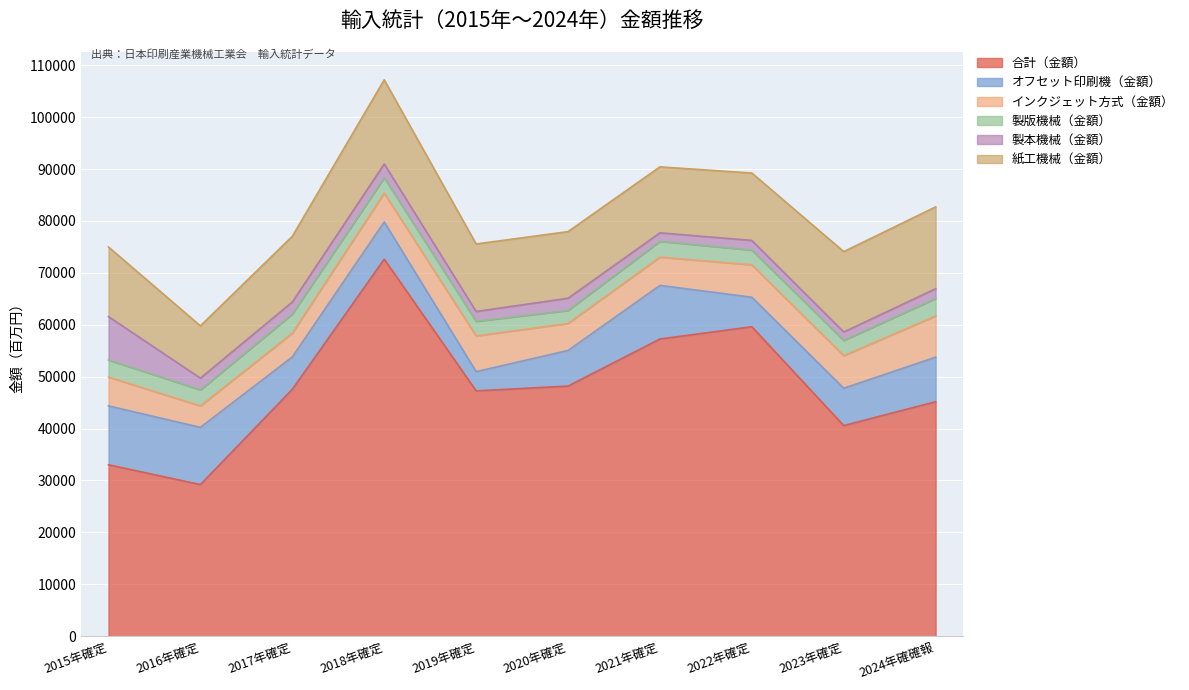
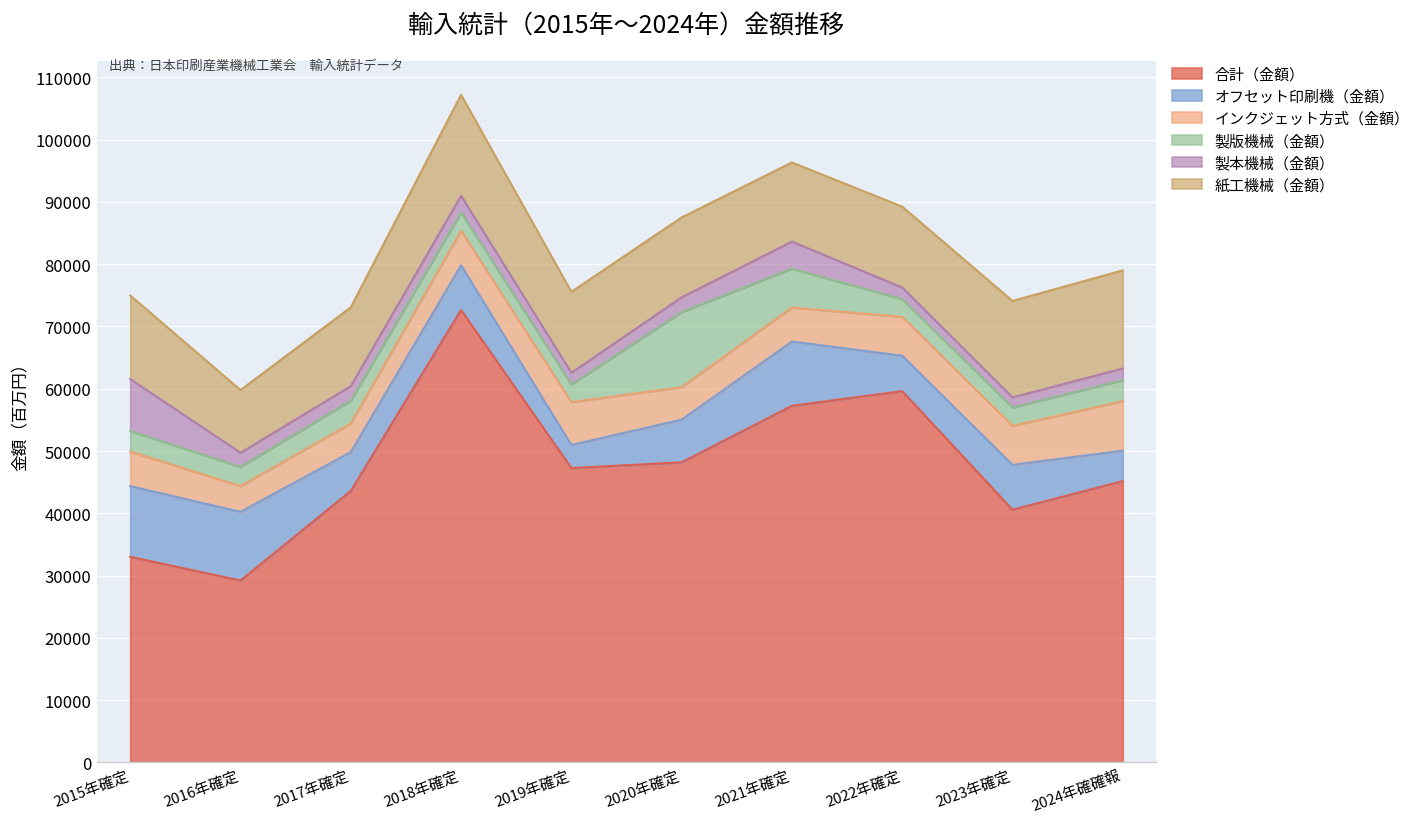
  {
    "合計（金額）": {
      "2015年確定": 33000,
      "2016年確定": 29000,
-     "2017年確定": 48000,
+     "2017年確定": 44000,
      "2018年確定": 73000,
      "2019年確定": 47000,
      "2020年確定": 48000,
      "2021年確定": 57000,
      "2022年確定": 60000,
      "2023年確定": 41000,
      "2024年確確報": 45000
    },
    "オフセット印刷機（金額）": {
      "2015年確定": 11000,
      "2016年確定": 11000,
      "2017年確定": 6000,
      "2018年確定": 7000,
      "2019年確定": 4000,
      "2020年確定": 7000,
      "2021年確定": 10000,
      "2022年確定": 6000,
      "2023年確定": 7000,
-     "2024年確確報": 9000
+     "2024年確確報": 5000
    },
    "製版機械（金額）": {
      "2015年確定": 3000,
      "2016年確定": 3000,
      "2017年確定": 4000,
      "2018年確定": 3000,
      "2019年確定": 3000,
-     "2020年確定": 3000,
-     "2021年確定": 3000,
+     "2020年確定": 12000,
+     "2021年確定": 6000,
      "2022年確定": 3000,
      "2023年確定": 3000,
      "2024年確確報": 3000
    },
    "製本機械（金額）": {
      "2015年確定": 8000,
      "2016年確定": 2000,
      "2017年確定": 2000,
      "2018年確定": 3000,
      "2019年確定": 2000,
      "2020年確定": 2000,
-     "2021年確定": 2000,
+     "2021年確定": 4000,
      "2022年確定": 2000,
      "2023年確定": 2000,
      "2024年確確報": 2000
    }
  }
